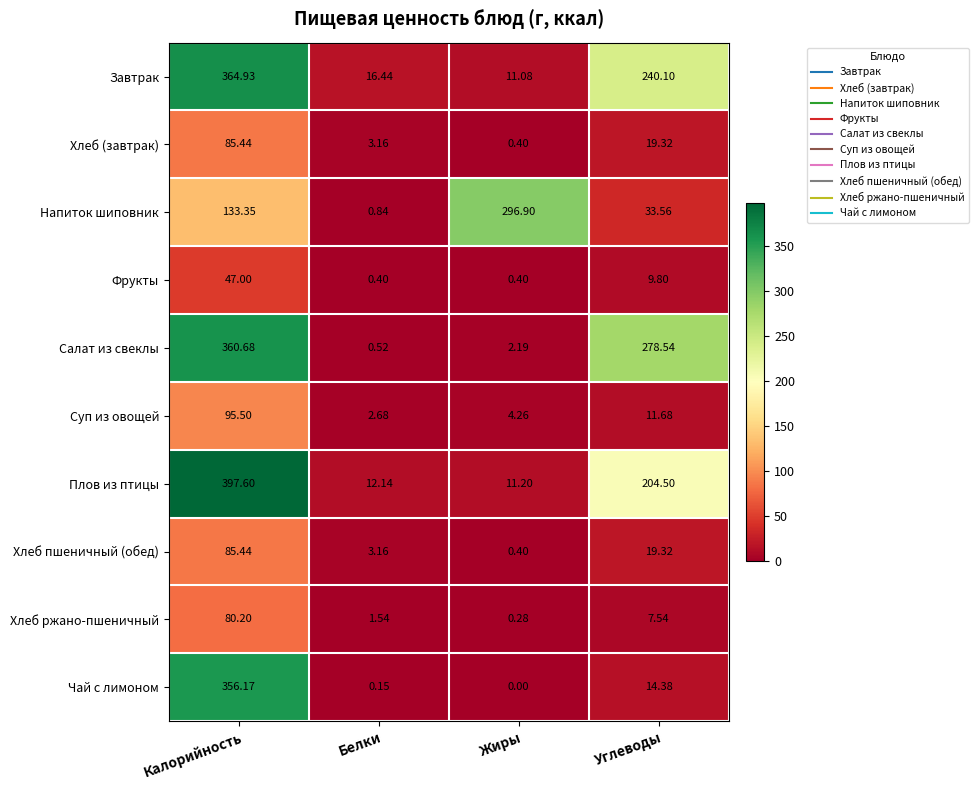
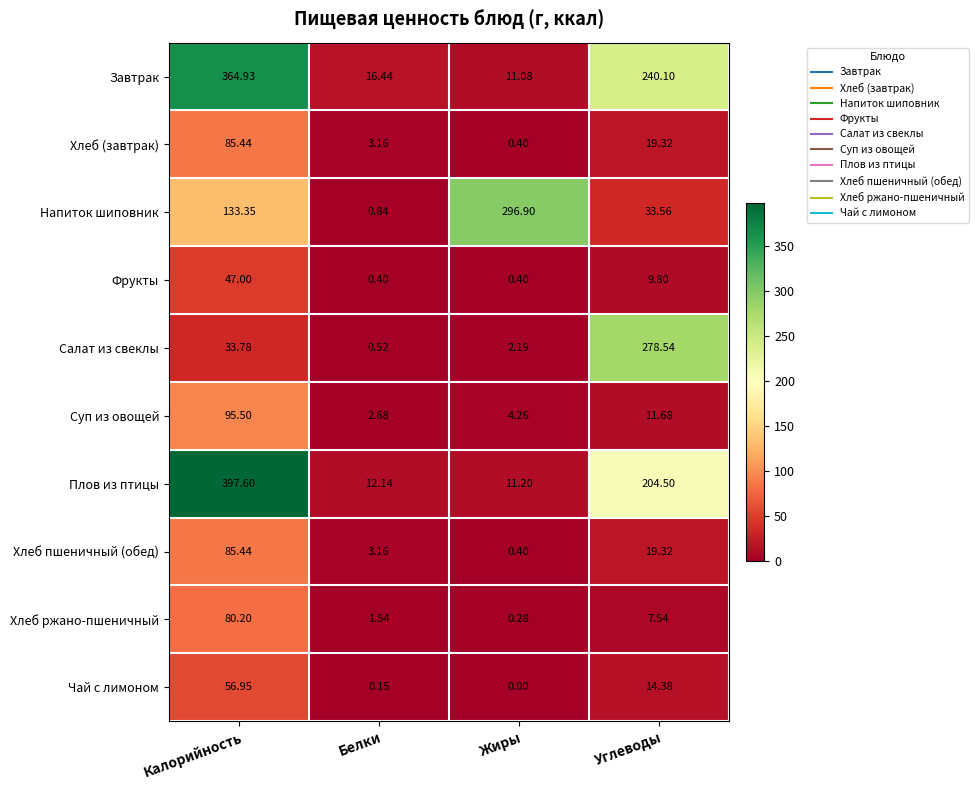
  {
    "Завтрак": {
      "Калорийность": 364.93,
      "Белки": 16.44,
      "Жиры": 11.08,
      "Углеводы": 240.10
    },
    "Хлеб (завтрак)": {
      "Калорийность": 85.44,
      "Белки": 3.16,
      "Жиры": 0.40,
      "Углеводы": 19.32
    },
    "Напиток шиповник": {
      "Калорийность": 133.35,
      "Белки": 0.84,
      "Жиры": 296.90,
      "Углеводы": 33.56
    },
    "Фрукты": {
      "Калорийность": 47.00,
      "Белки": 0.40,
      "Жиры": 0.40,
      "Углеводы": 9.80
    },
    "Салат из свеклы": {
-     "Калорийность": 360.68,
+     "Калорийность": 33.78,
      "Белки": 0.52,
      "Жиры": 2.19,
      "Углеводы": 278.54
    },
    "Суп из овощей": {
      "Калорийность": 95.50,
      "Белки": 2.68,
      "Жиры": 4.26,
      "Углеводы": 11.68
    },
    "Плов из птицы": {
      "Калорийность": 397.60,
      "Белки": 12.14,
      "Жиры": 11.20,
      "Углеводы": 204.50
    },
    "Хлеб пшеничный (обед)": {
      "Калорийность": 85.44,
      "Белки": 3.16,
      "Жиры": 0.40,
      "Углеводы": 19.32
    },
    "Хлеб ржано-пшеничный": {
      "Калорийность": 80.20,
      "Белки": 1.54,
      "Жиры": 0.28,
      "Углеводы": 7.54
    },
    "Чай с лимоном": {
-     "Калорийность": 356.17,
+     "Калорийность": 56.95,
      "Белки": 0.15,
      "Жиры": 0.00,
      "Углеводы": 14.38
    }
  }
